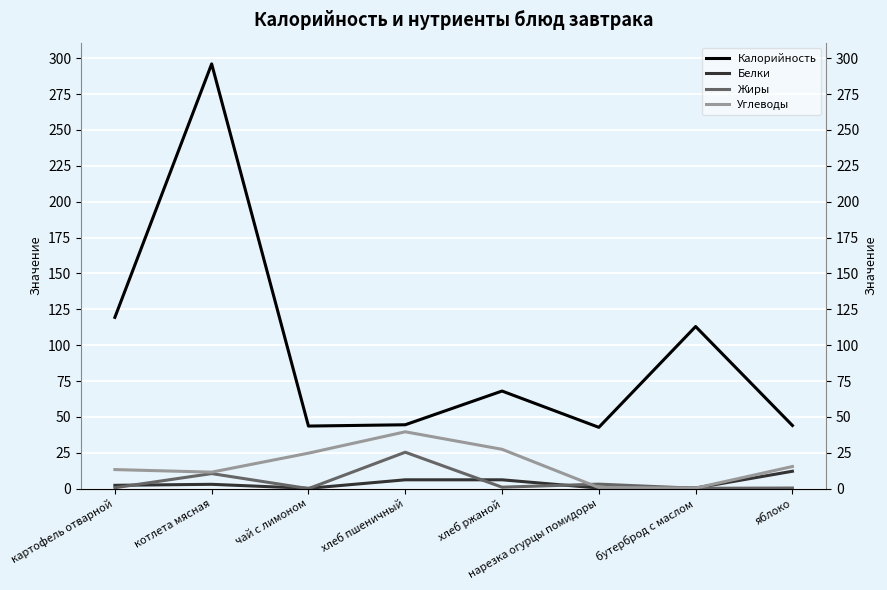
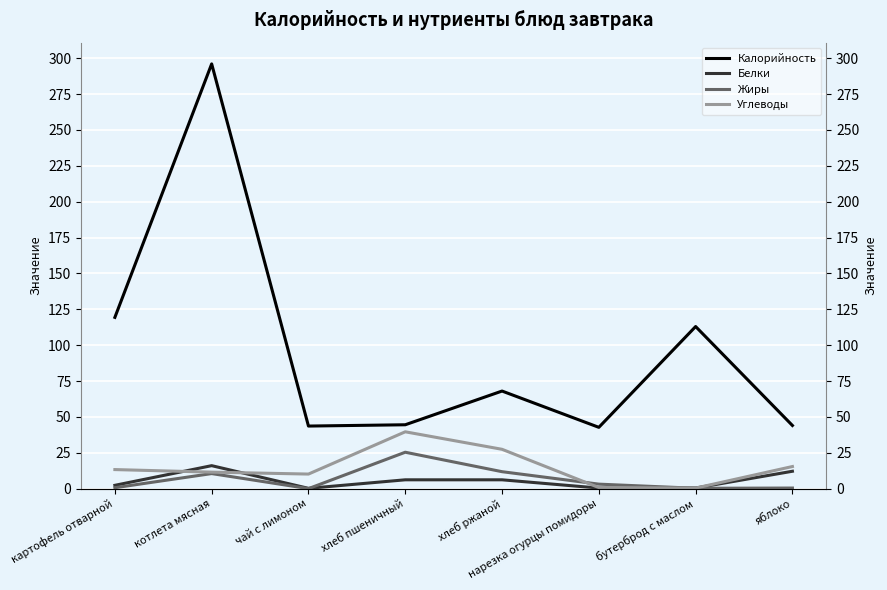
  {
    "Калорийность": {
      "картофель отварной": 119,
      "котлета мясная": 296,
      "чай с лимоном": 44,
      "хлеб пшеничный": 45,
      "хлеб ржаной": 68,
      "нарезка огурцы помидоры": 43,
      "бутерброд с маслом": 113,
      "яблоко": 44
    },
    "Белки": {
-     "котлета мясная": 3,
+     "котлета мясная": 16,
      "хлеб пшеничный": 6,
      "хлеб ржаной": 6,
      "яблоко": 12
    },
    "Жиры": {
      "хлеб пшеничный": 25,
-     "хлеб ржаной": 1,
+     "хлеб ржаной": 12,
      "нарезка огурцы помидоры": 3,
      "яблоко": 0
    },
    "Углеводы": {
      "картофель отварной": 13,
-     "чай с лимоном": 25,
+     "чай с лимоном": 10,
      "хлеб пшеничный": 40,
      "хлеб ржаной": 27,
      "яблоко": 15
    }
  }
